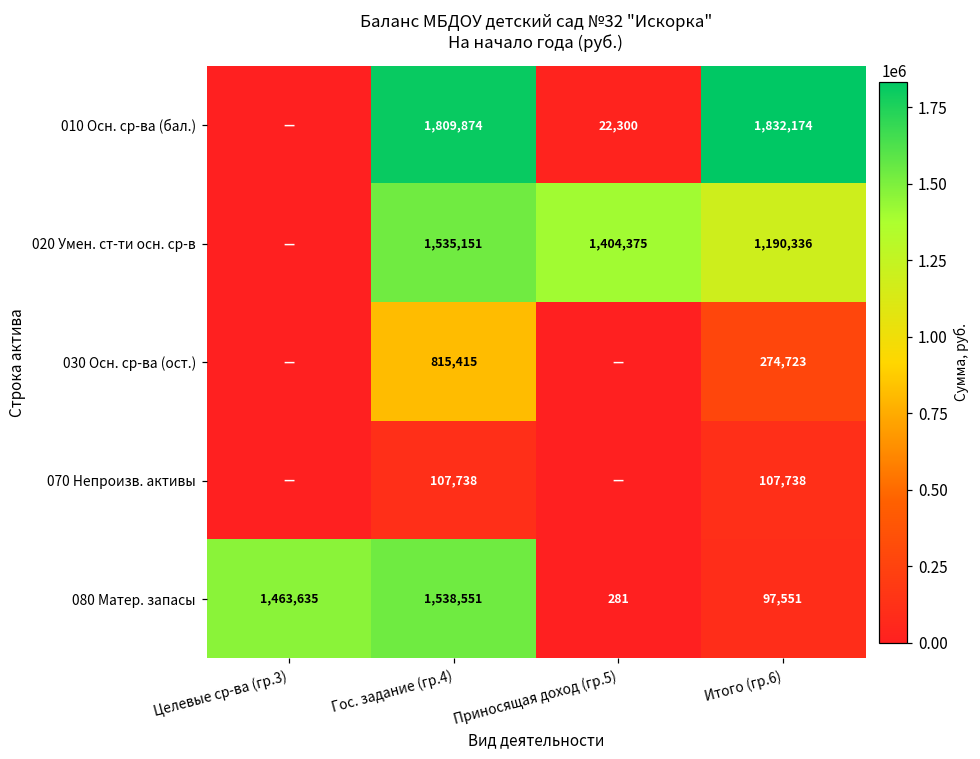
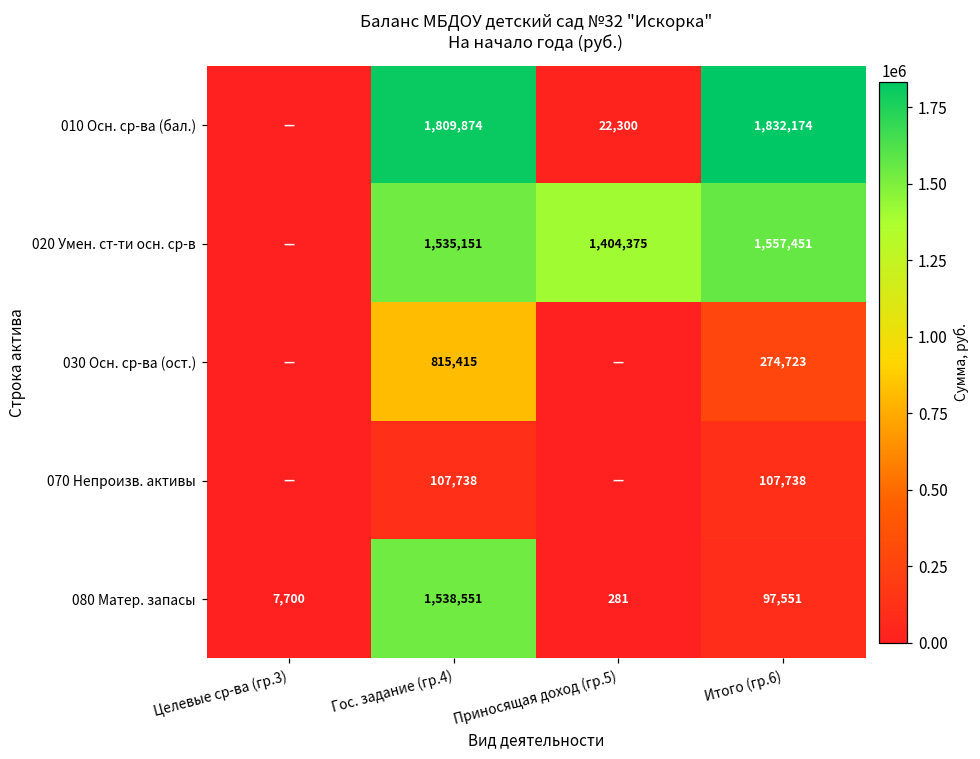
  {
    "010 Осн. ср-ва (бал.)": {
      "Гос. задание (гр.4)": "1,809,874",
      "Приносящая доход (гр.5)": "22,300",
      "Итого (гр.6)": "1,832,174"
    },
    "020 Умен. ст-ти осн. ср-в": {
      "Гос. задание (гр.4)": "1,535,151",
      "Приносящая доход (гр.5)": "1,404,375",
-     "Итого (гр.6)": "1,190,336"
+     "Итого (гр.6)": "1,557,451"
    },
    "030 Осн. ср-ва (ост.)": {
      "Гос. задание (гр.4)": "815,415",
      "Итого (гр.6)": "274,723"
    },
    "070 Непроизв. активы": {
      "Гос. задание (гр.4)": "107,738",
      "Итого (гр.6)": "107,738"
    },
    "080 Матер. запасы": {
-     "Целевые ср-ва (гр.3)": "1,463,635",
+     "Целевые ср-ва (гр.3)": "7,700",
      "Гос. задание (гр.4)": "1,538,551",
      "Приносящая доход (гр.5)": "281",
      "Итого (гр.6)": "97,551"
    }
  }
